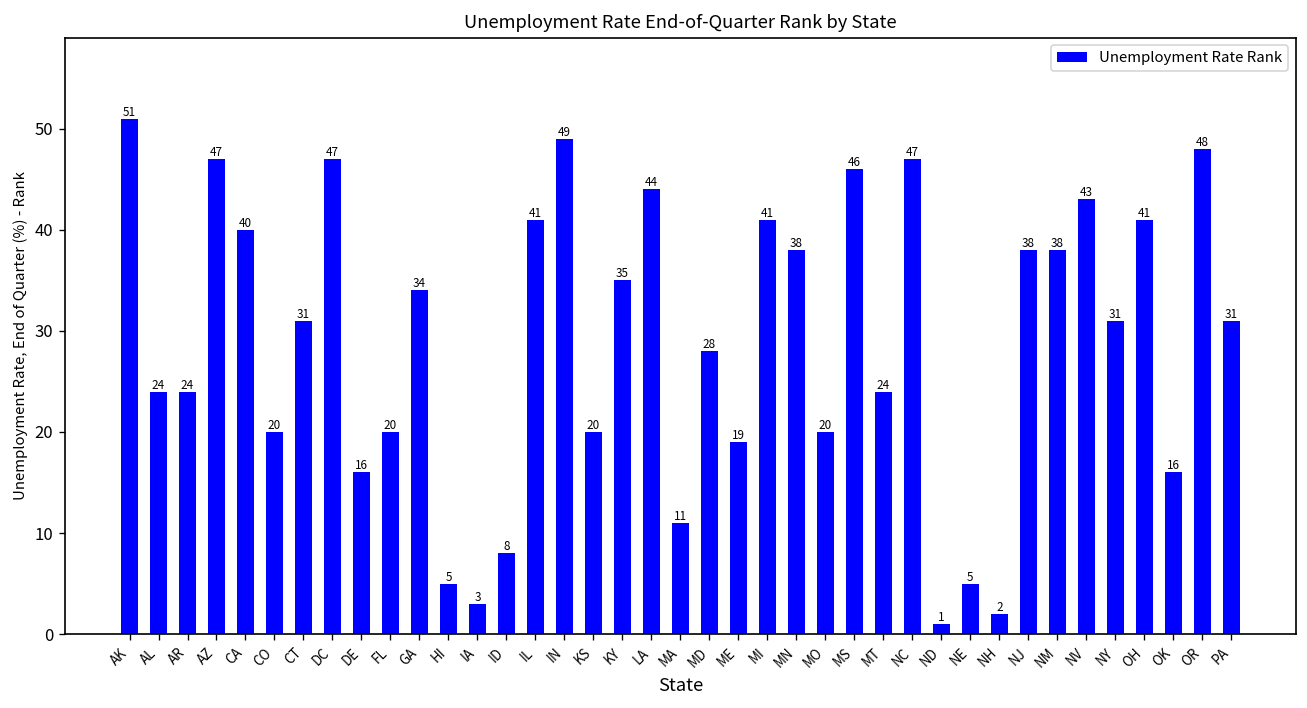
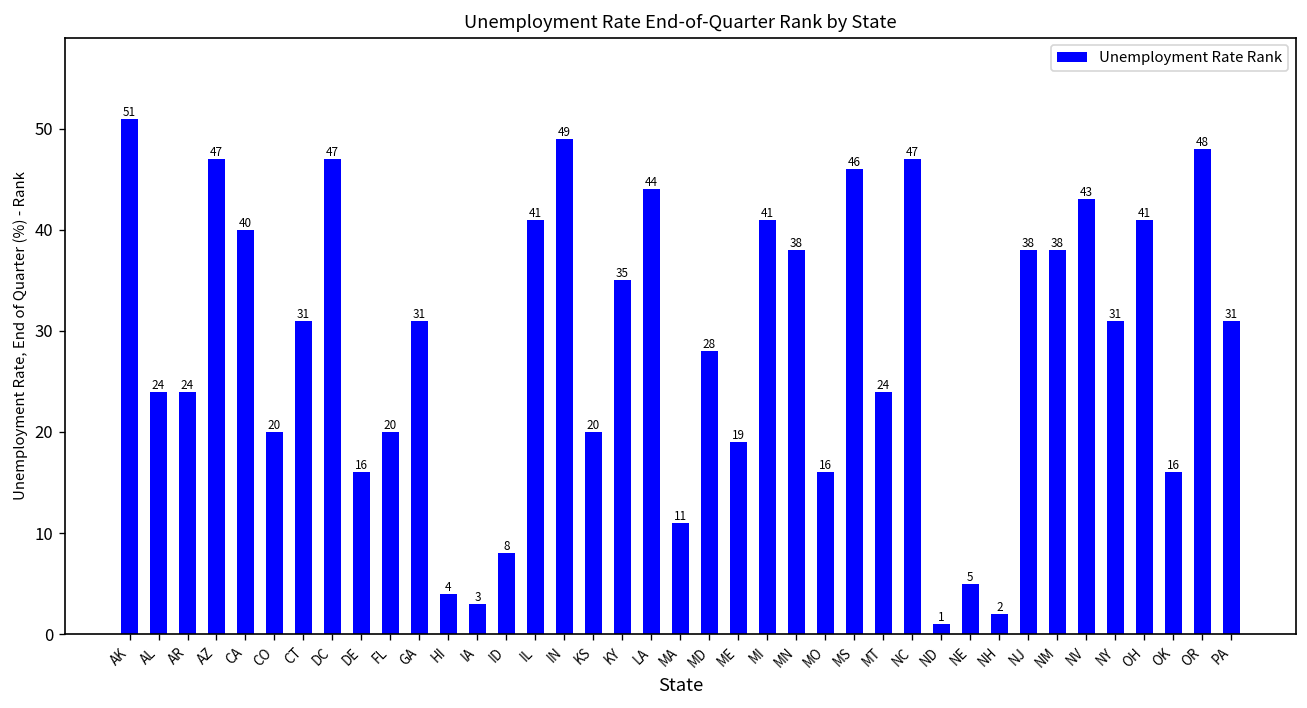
  {
    "AK": 51,
    "AL": 24,
    "AR": 24,
    "AZ": 47,
    "CA": 40,
    "CO": 20,
    "CT": 31,
    "DC": 47,
    "DE": 16,
    "FL": 20,
-   "GA": 34,
-   "HI": 5,
+   "GA": 31,
+   "HI": 4,
    "IA": 3,
    "ID": 8,
    "IL": 41,
    "IN": 49,
    "KS": 20,
    "KY": 35,
    "LA": 44,
    "MA": 11,
    "MD": 28,
    "ME": 19,
    "MI": 41,
    "MN": 38,
-   "MO": 20,
+   "MO": 16,
    "MS": 46,
    "MT": 24,
    "NC": 47,
    "ND": 1,
    "NE": 5,
    "NH": 2,
    "NJ": 38,
    "NM": 38,
    "NV": 43,
    "NY": 31,
    "OH": 41,
    "OK": 16,
    "OR": 48,
    "PA": 31
  }
